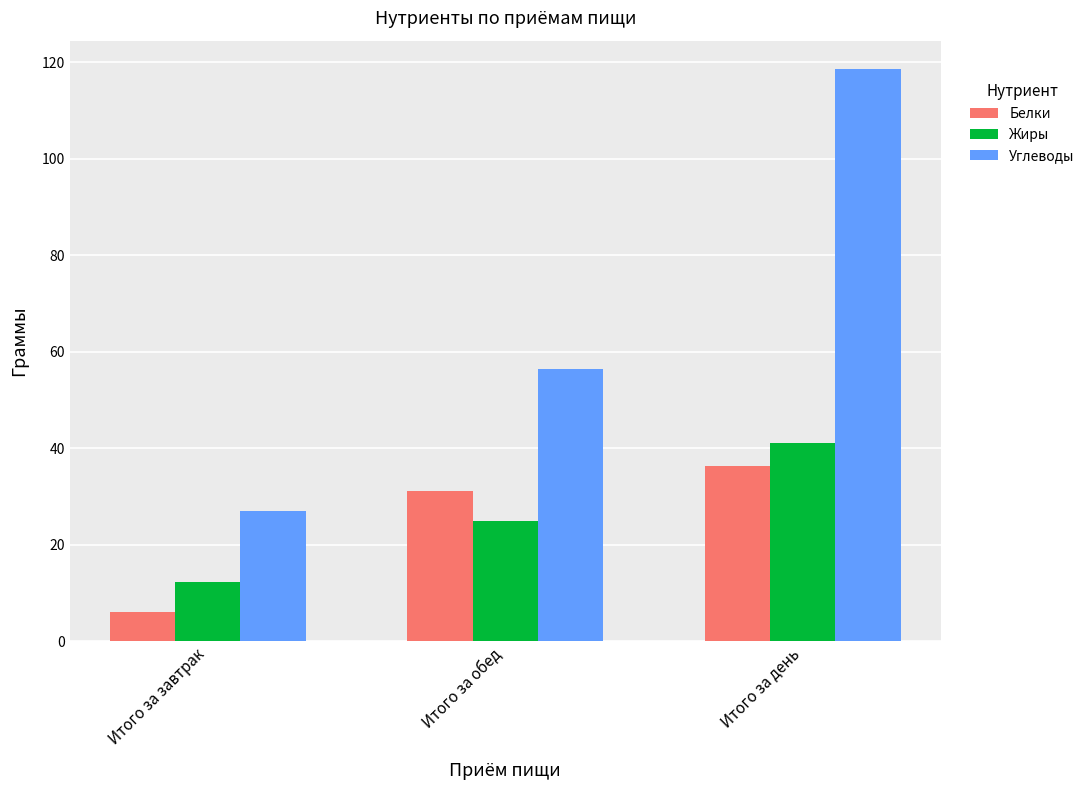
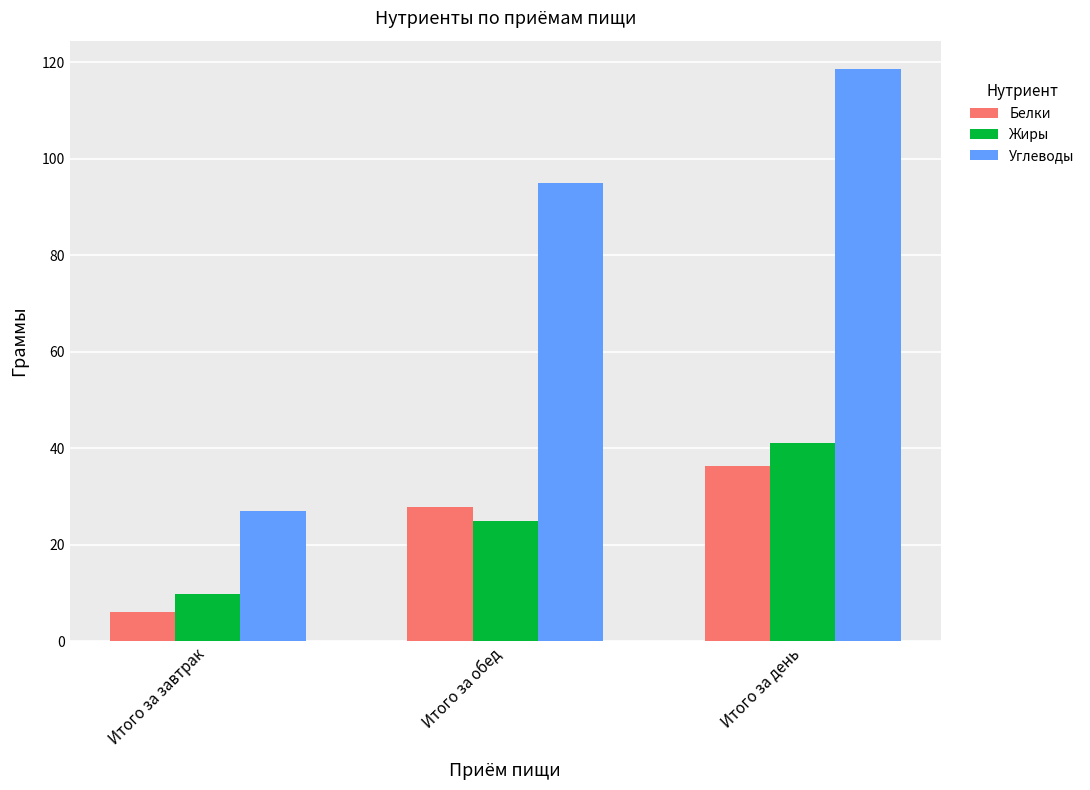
  {
    "Белки": {
      "Итого за завтрак": 6,
-     "Итого за обед": 31,
+     "Итого за обед": 28,
      "Итого за день": 36
    },
    "Жиры": {
-     "Итого за завтрак": 12,
+     "Итого за завтрак": 10,
      "Итого за обед": 25,
      "Итого за день": 41
    },
    "Углеводы": {
      "Итого за завтрак": 27,
-     "Итого за обед": 56,
+     "Итого за обед": 95,
      "Итого за день": 119
    }
  }
